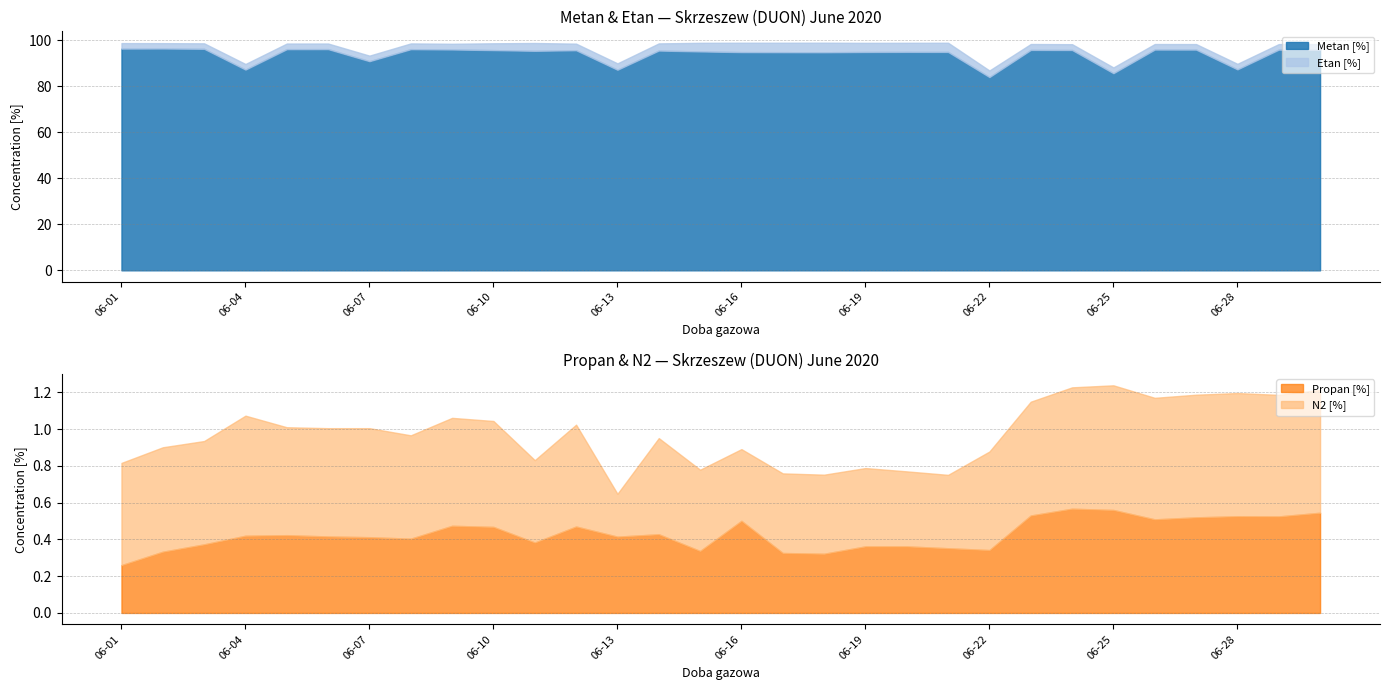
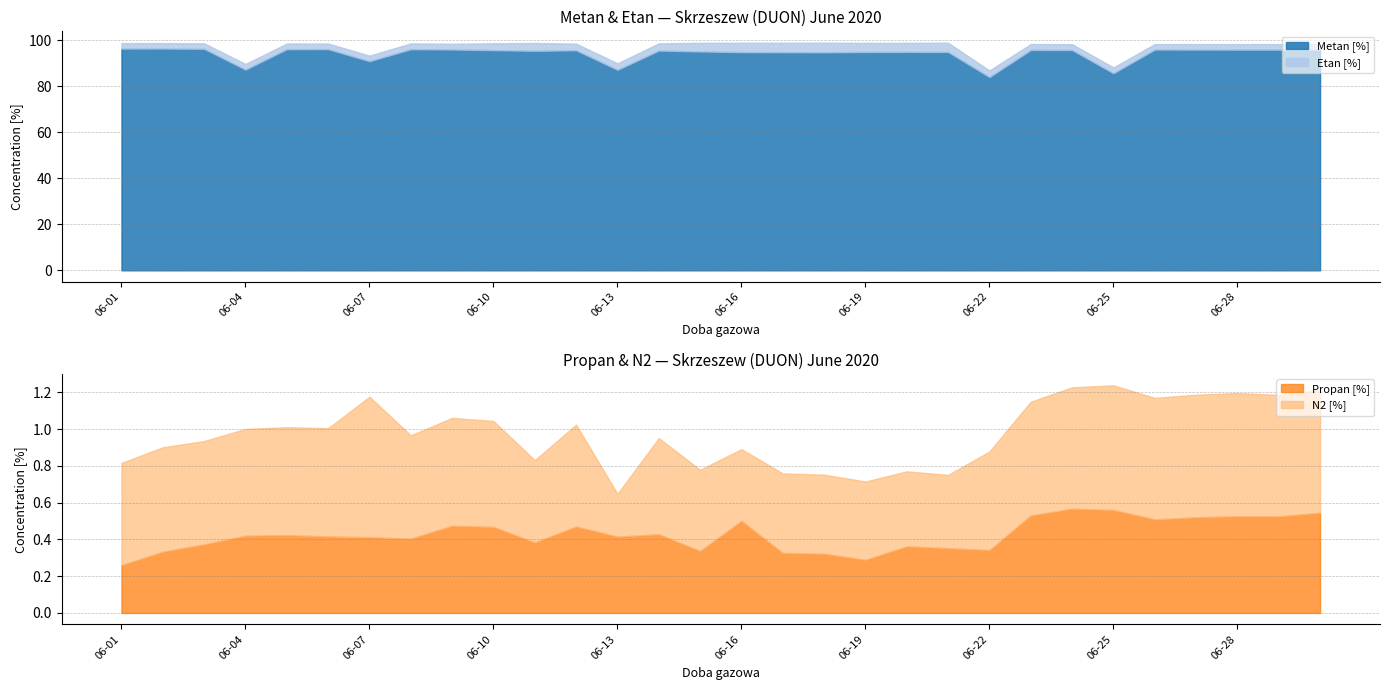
  {
    "Metan & Etan — Skrzeszew (DUON) June 2020": {
      "Metan [%]": {
        "06-01": 96,
        "06-04": 87,
        "06-07": 91,
        "06-10": 96,
        "06-13": 87,
        "06-16": 95,
        "06-19": 95,
        "06-22": 84,
        "06-25": 86,
-       "06-28": 87
+       "06-28": 96
      },
      "Etan [%]": {
        "06-01": 2,
        "06-04": 2,
        "06-07": 2,
        "06-10": 3,
        "06-13": 3,
        "06-16": 4,
        "06-19": 4,
        "06-22": 3,
        "06-25": 3,
        "06-28": 2
      }
    },
    "Propan & N2 — Skrzeszew (DUON) June 2020": {
      "Propan [%]": {
        "06-01": 0.26,
        "06-04": 0.42,
        "06-07": 0.41,
        "06-10": 0.47,
        "06-13": 0.42,
        "06-16": 0.50,
-       "06-19": 0.36,
+       "06-19": 0.29,
        "06-22": 0.34,
        "06-25": 0.56,
        "06-28": 0.53
      },
      "N2 [%]": {
        "06-01": 0.56,
-       "06-04": 0.65,
-       "06-07": 0.59,
+       "06-04": 0.58,
+       "06-07": 0.76,
        "06-10": 0.58,
        "06-13": 0.23,
        "06-16": 0.39,
        "06-19": 0.43,
        "06-22": 0.54,
        "06-25": 0.68,
        "06-28": 0.67
      }
    }
  }
